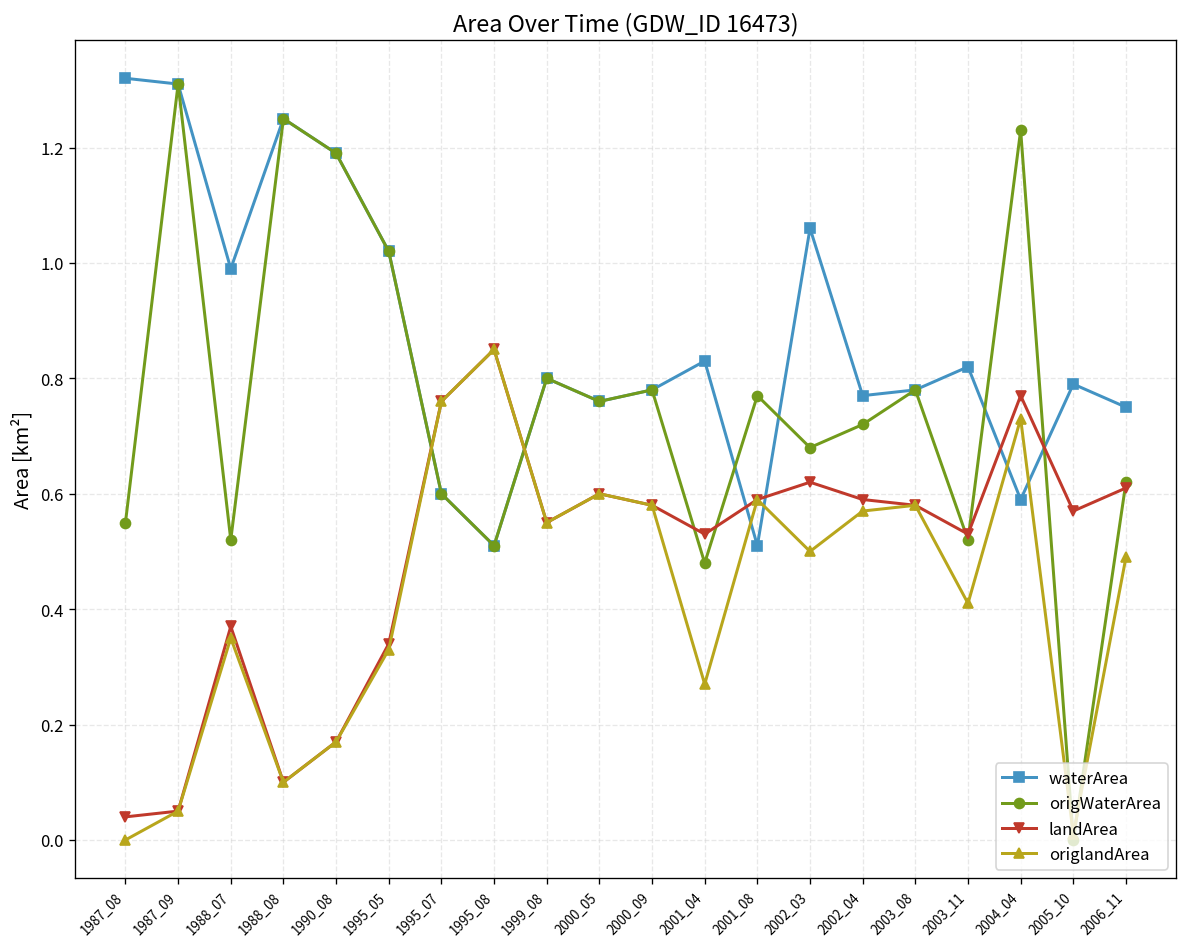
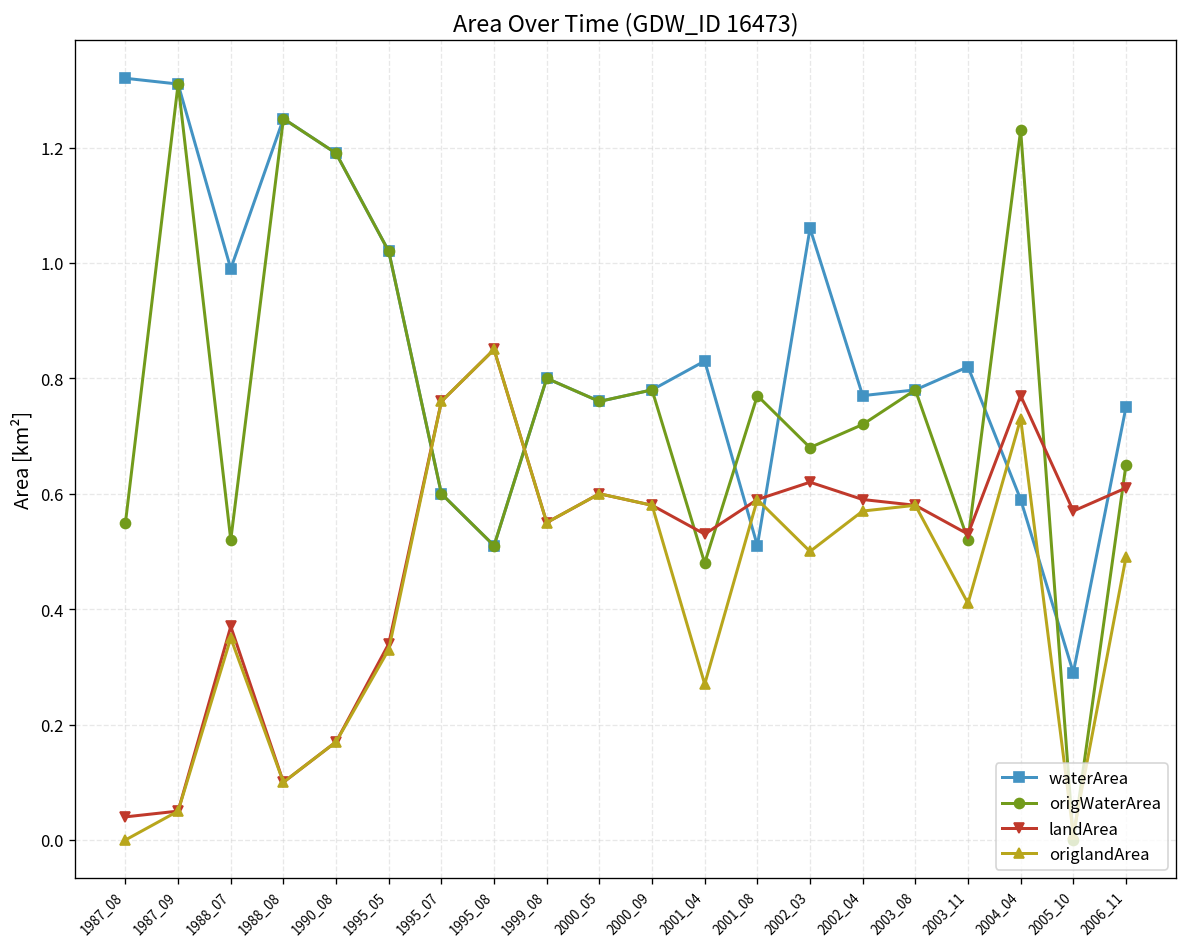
  {
    "waterArea": {
      "1987_08": 1.32,
      "1988_07": 0.99,
      "2001_04": 0.83,
      "2001_08": 0.51,
      "2002_03": 1.06,
      "2002_04": 0.77,
      "2003_11": 0.82,
      "2004_04": 0.59,
-     "2005_10": 0.79,
+     "2005_10": 0.29,
      "2006_11": 0.75
    },
    "origWaterArea": {
      "1987_08": 0.55,
      "1988_07": 0.52,
      "2001_04": 0.48,
      "2001_08": 0.77,
      "2002_03": 0.68,
      "2002_04": 0.72,
      "2003_11": 0.52,
      "2004_04": 1.23,
-     "2006_11": 0.62
+     "2006_11": 0.65
    },
    "landArea": {
      "1987_08": 0.04,
      "1988_07": 0.37,
      "1995_05": 0.34,
      "2001_04": 0.53,
      "2002_03": 0.62,
      "2002_04": 0.59,
      "2003_11": 0.53,
      "2004_04": 0.77,
      "2005_10": 0.57,
      "2006_11": 0.61
    },
    "origlandArea": {
      "1987_08": 0.00,
      "1988_07": 0.35,
      "1995_05": 0.33,
      "2001_04": 0.27,
      "2002_03": 0.50,
      "2002_04": 0.57,
      "2003_11": 0.41,
      "2004_04": 0.73,
      "2006_11": 0.49
    }
  }
